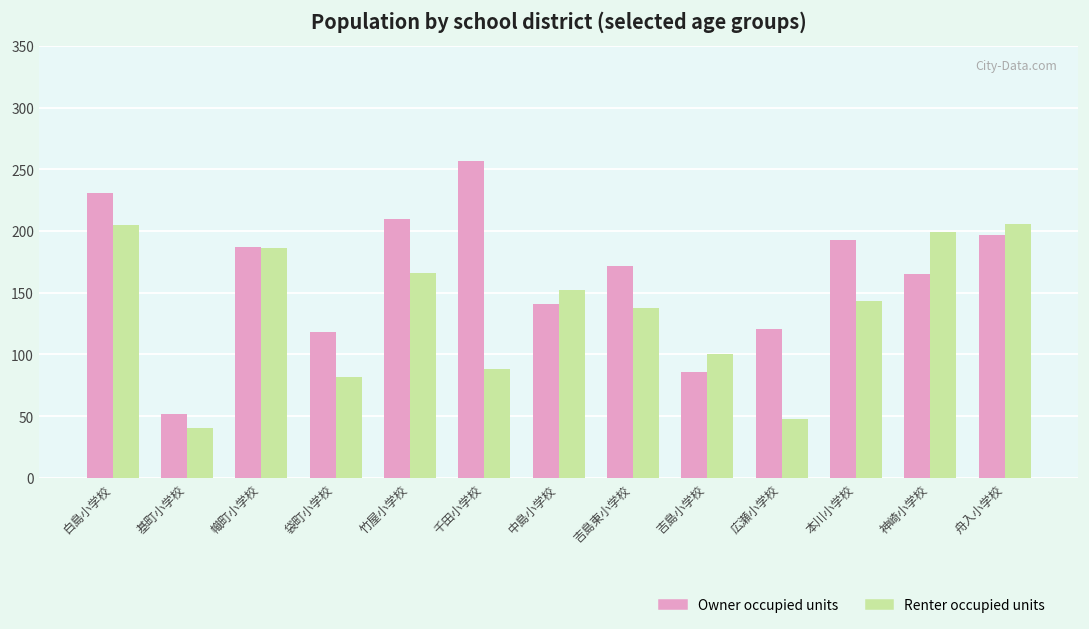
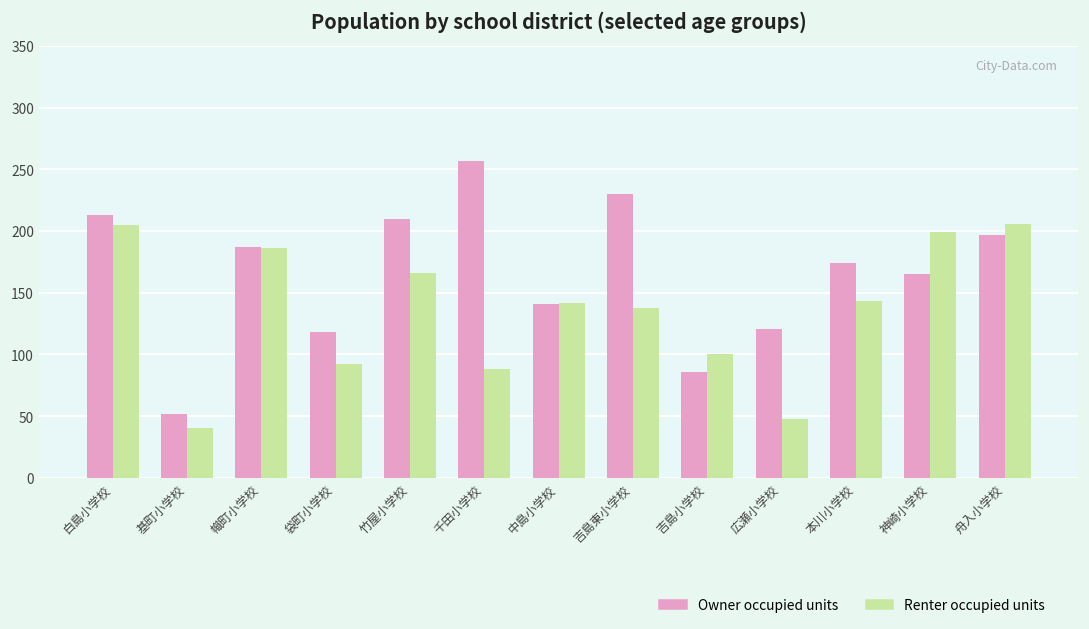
  {
    "Owner occupied units": {
-     "白島小学校": 231,
+     "白島小学校": 213,
      "基町小学校": 52,
      "幟町小学校": 187,
      "袋町小学校": 118,
      "竹屋小学校": 210,
      "千田小学校": 257,
      "中島小学校": 141,
-     "吉島東小学校": 172,
+     "吉島東小学校": 230,
      "吉島小学校": 86,
      "広瀬小学校": 121,
-     "本川小学校": 193,
+     "本川小学校": 174,
      "神崎小学校": 165,
      "舟入小学校": 197
    },
    "Renter occupied units": {
      "白島小学校": 205,
      "基町小学校": 40,
      "幟町小学校": 186,
-     "袋町小学校": 82,
+     "袋町小学校": 92,
      "竹屋小学校": 166,
      "千田小学校": 88,
-     "中島小学校": 152,
+     "中島小学校": 142,
      "吉島東小学校": 138,
      "吉島小学校": 100,
      "広瀬小学校": 48,
      "本川小学校": 143,
      "神崎小学校": 199,
      "舟入小学校": 206
    }
  }
